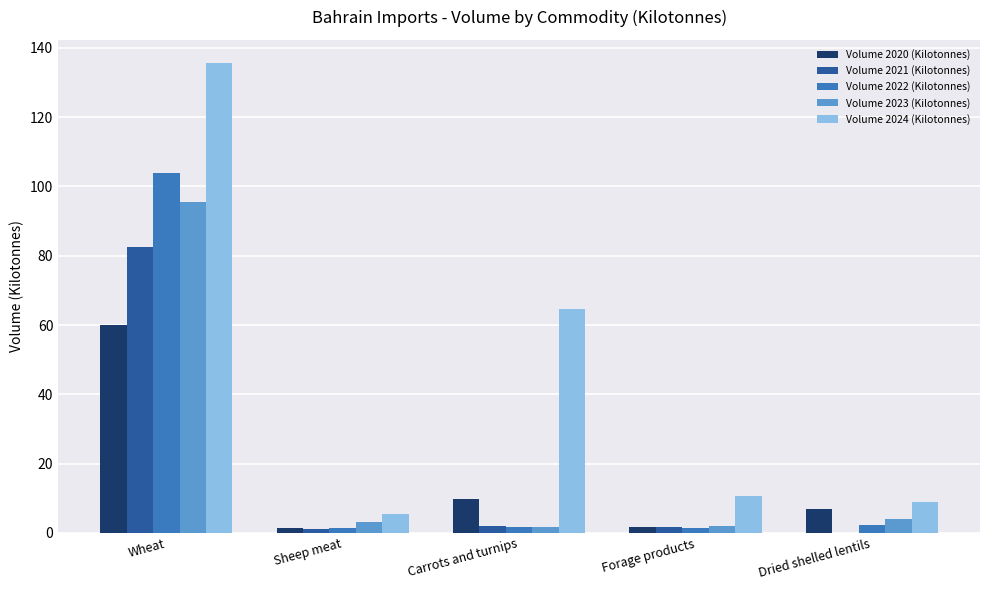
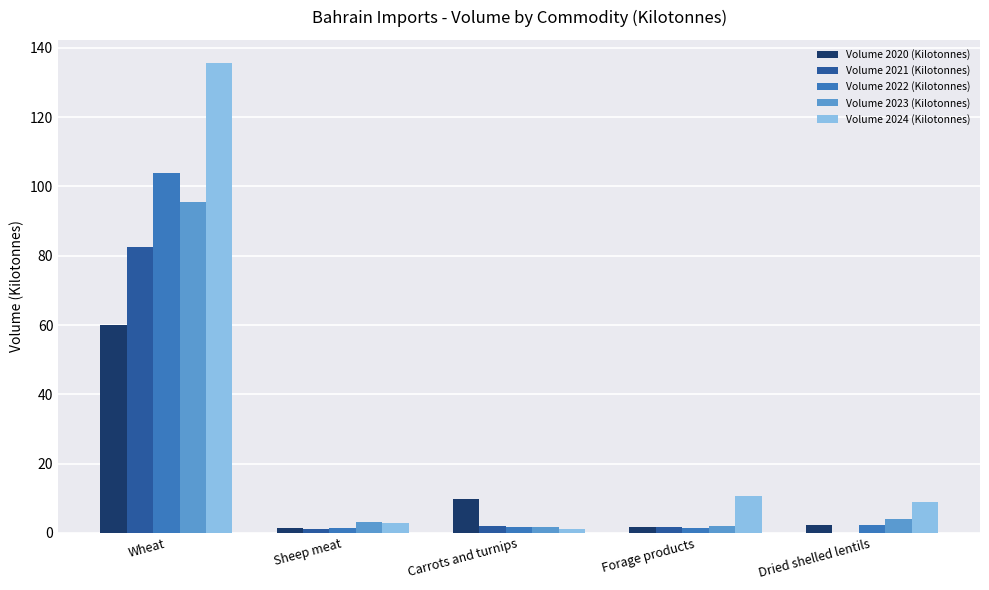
  {
    "Volume 2020 (Kilotonnes)": {
      "Wheat": 60,
      "Sheep meat": 1,
      "Carrots and turnips": 10,
      "Forage products": 2,
-     "Dried shelled lentils": 7
+     "Dried shelled lentils": 2
    },
    "Volume 2024 (Kilotonnes)": {
      "Wheat": 136,
-     "Sheep meat": 5,
-     "Carrots and turnips": 65,
+     "Sheep meat": 3,
+     "Carrots and turnips": 1,
      "Forage products": 11,
      "Dried shelled lentils": 9
    }
  }
